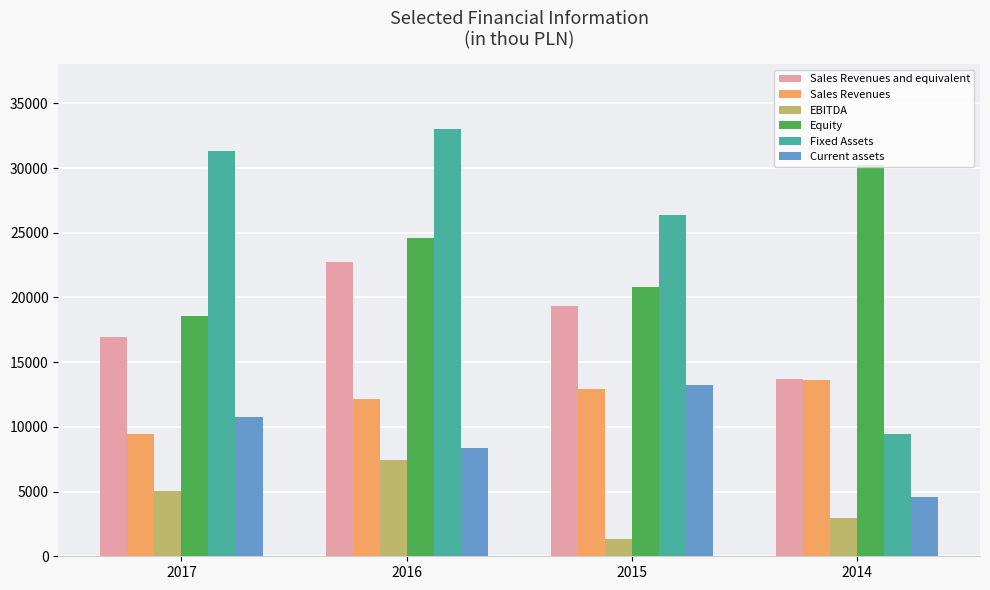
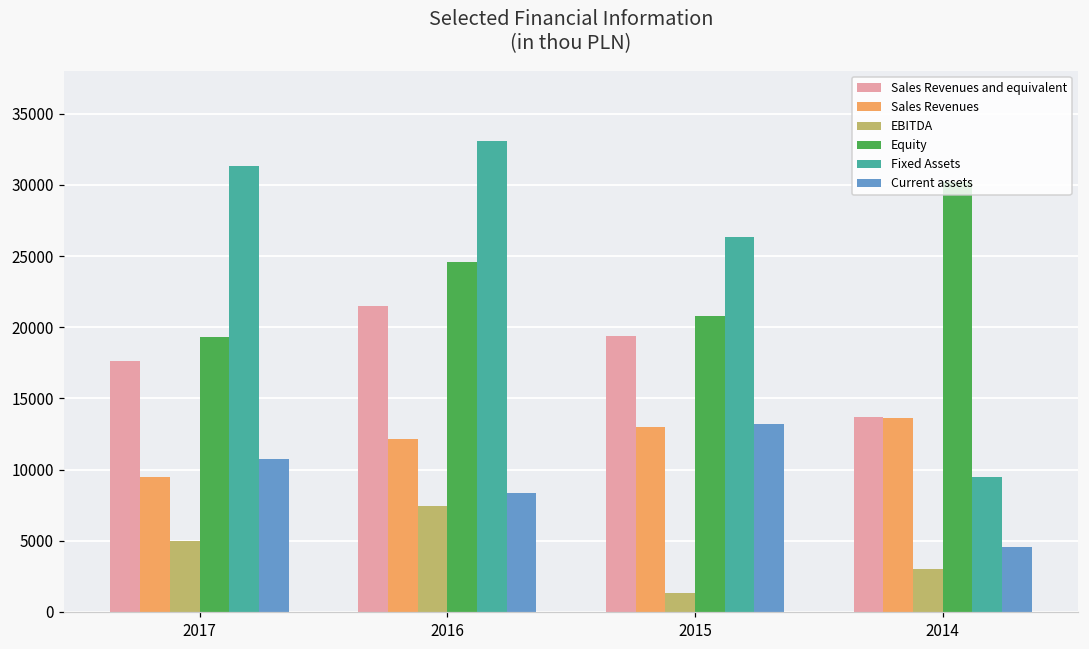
  {
    "Sales Revenues and equivalent": {
-     "2017": 16900,
-     "2016": 22800,
+     "2017": 17700,
+     "2016": 21500,
      "2015": 19400,
      "2014": 13700
    },
    "Equity": {
-     "2017": 18500,
+     "2017": 19300,
      "2016": 24600,
      "2015": 20800
    }
  }
